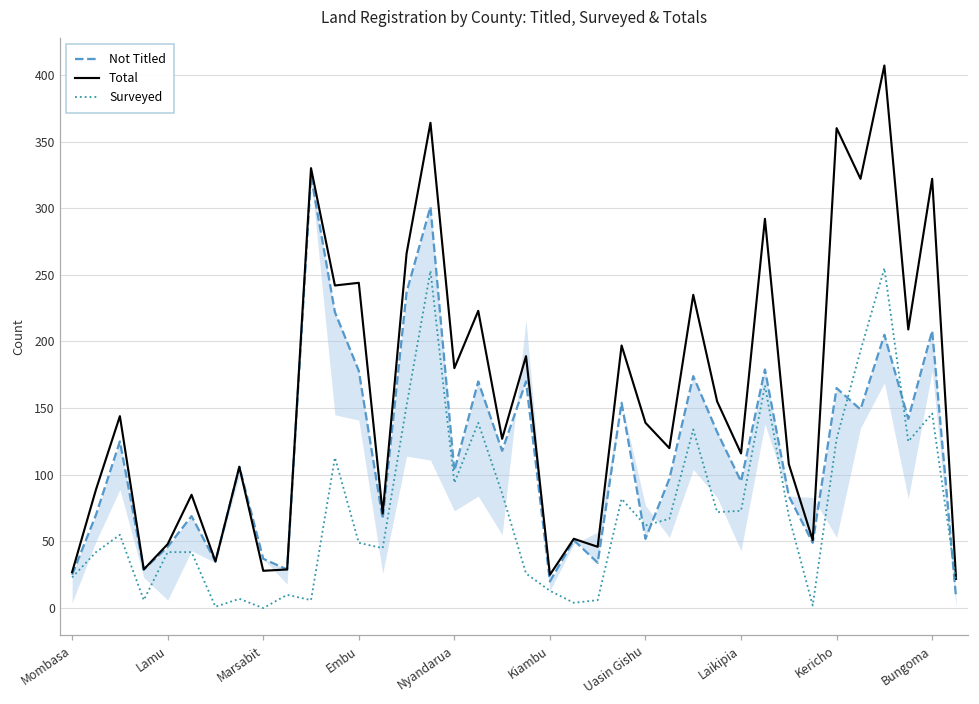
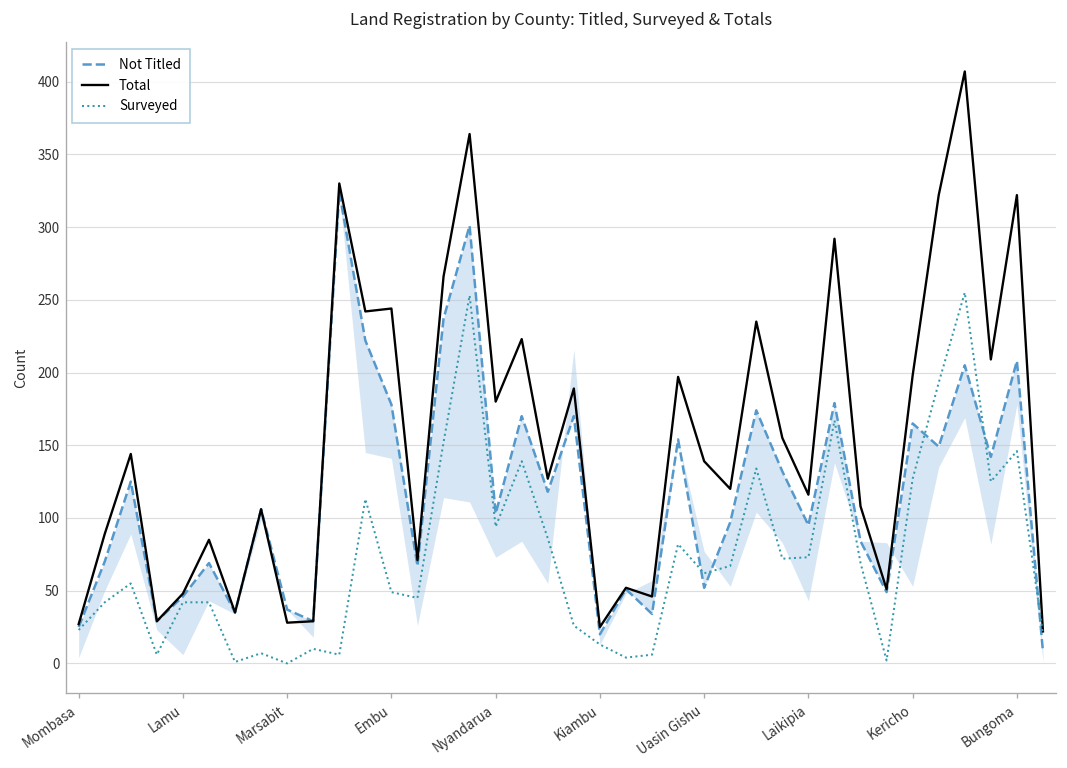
  {
    "Total": {
      "Marsabit": 28,
      "Embu": 244,
      "Nyandarua": 180,
      "Kiambu": 25,
      "Uasin Gishu": 139,
      "Laikipia": 116,
-     "Kericho": 360,
+     "Kericho": 198,
      "Bungoma": 322
    }
  }
